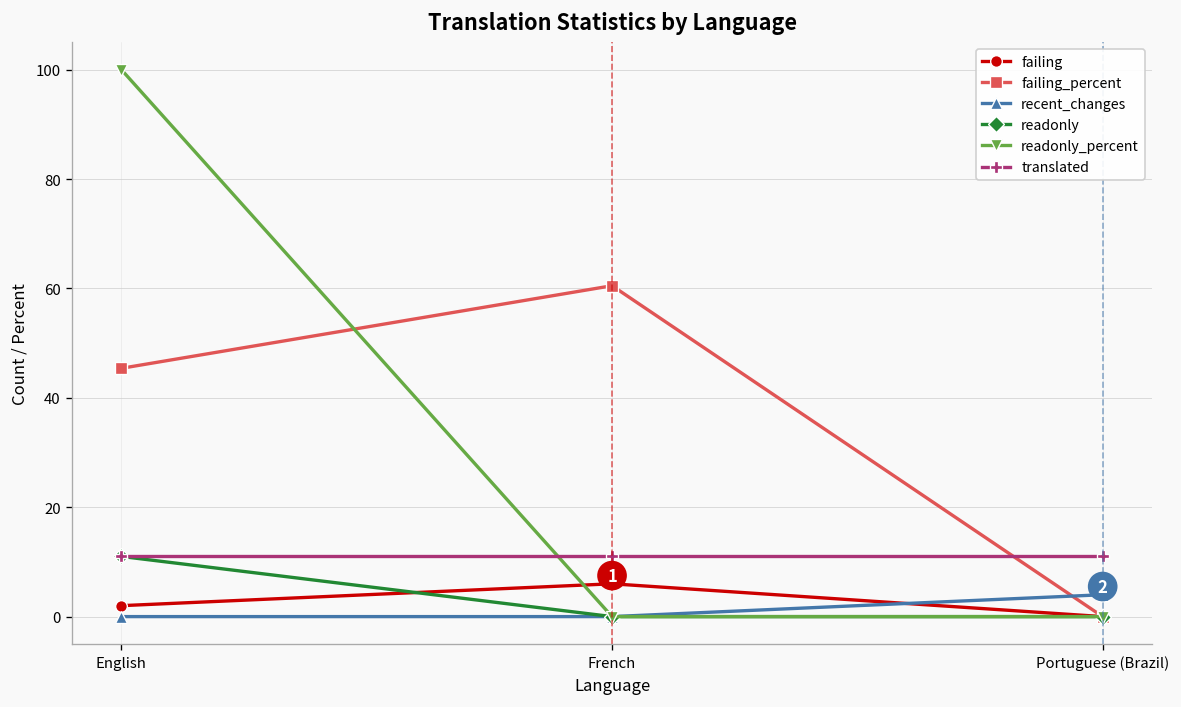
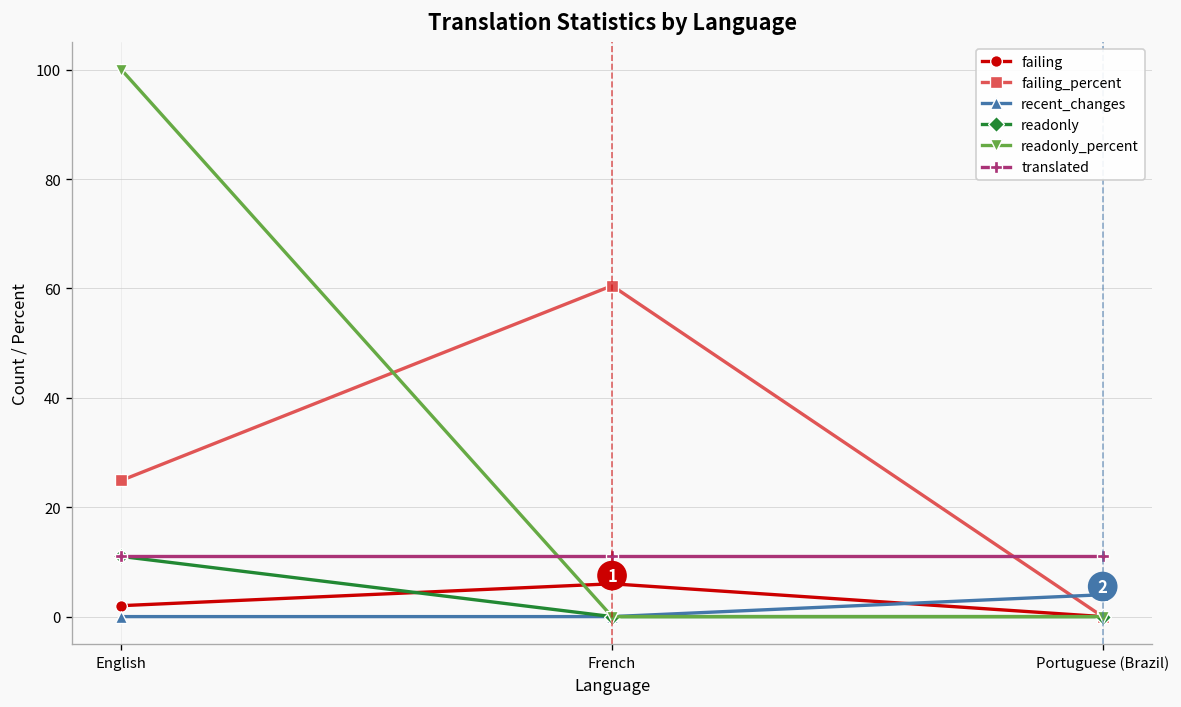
  {
    "failing": {
      "English": 2
    },
    "failing_percent": {
-     "English": 45,
+     "English": 25,
      "French": 61
    },
    "recent_changes": {
      "English": 0
    },
    "readonly_percent": {
      "English": 100
    },
    "translated": {
      "French": 11,
      "Portuguese (Brazil)": 11
    }
  }
